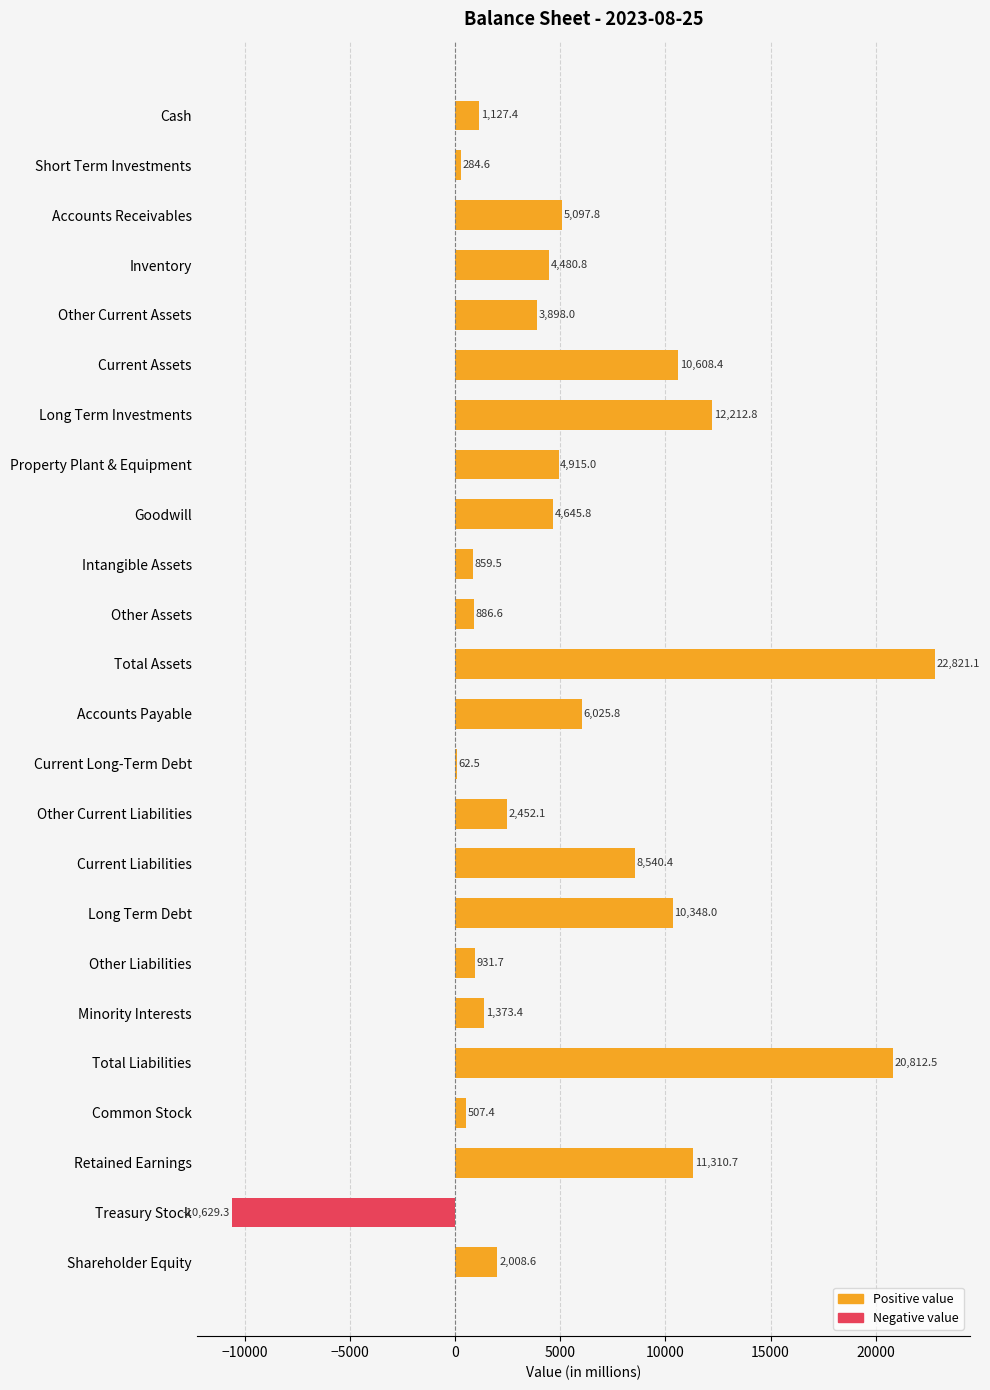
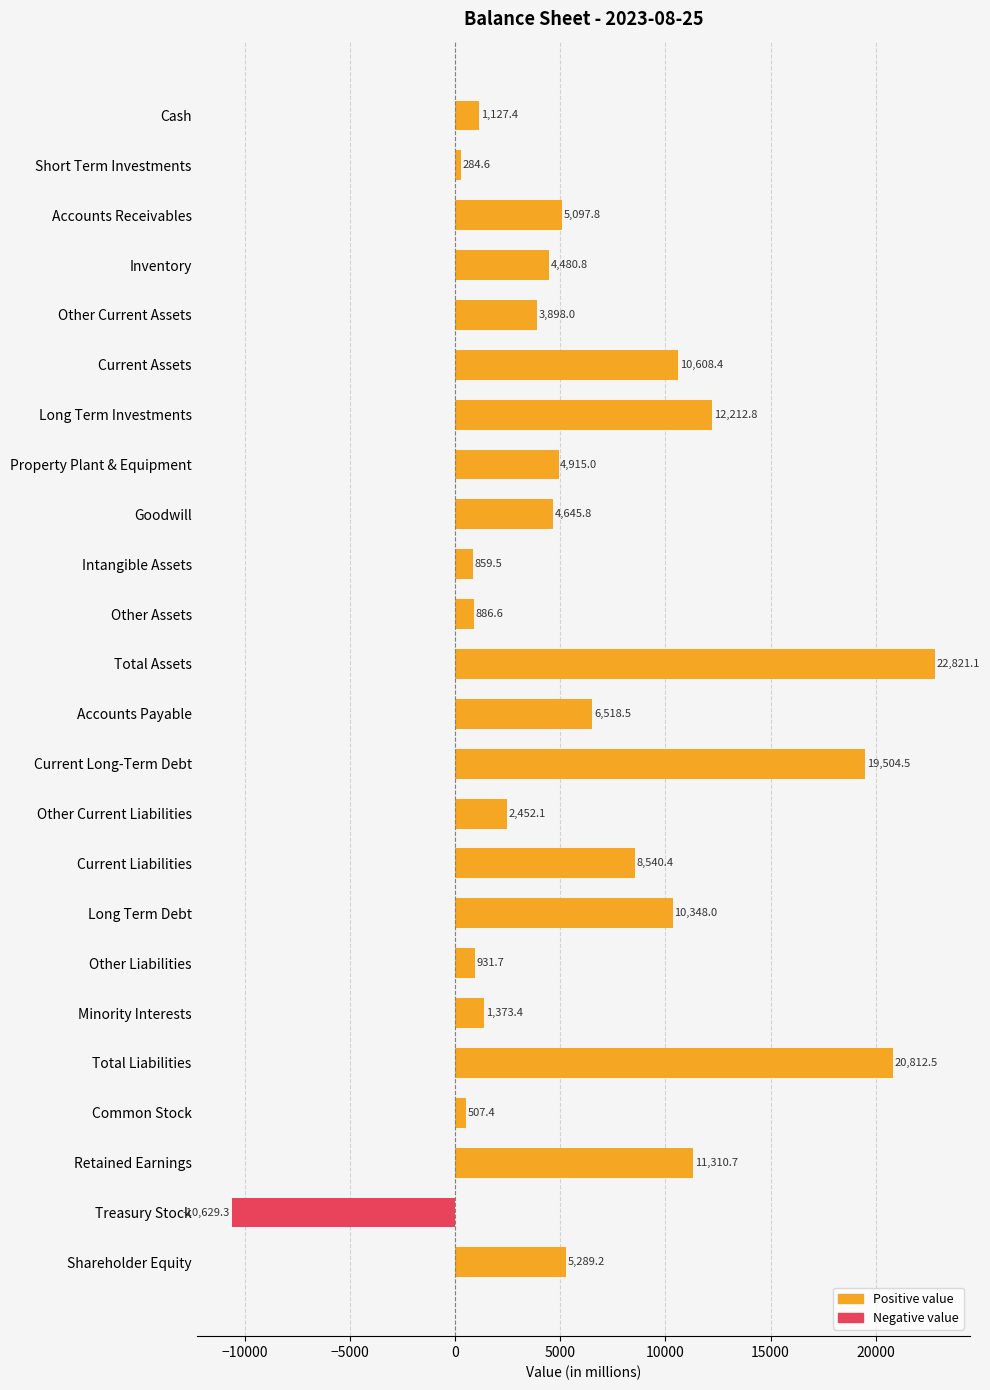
  {
    "Cash": "1,127.4",
    "Short Term Investments": "284.6",
    "Accounts Receivables": "5,097.8",
    "Inventory": "4,480.8",
    "Other Current Assets": "3,898.0",
    "Current Assets": "10,608.4",
    "Long Term Investments": "12,212.8",
    "Property Plant & Equipment": "4,915.0",
    "Goodwill": "4,645.8",
    "Intangible Assets": "859.5",
    "Other Assets": "886.6",
    "Total Assets": "22,821.1",
-   "Accounts Payable": "6,025.8",
-   "Current Long-Term Debt": "62.5",
+   "Accounts Payable": "6,518.5",
+   "Current Long-Term Debt": "19,504.5",
    "Other Current Liabilities": "2,452.1",
    "Current Liabilities": "8,540.4",
    "Long Term Debt": "10,348.0",
    "Other Liabilities": "931.7",
    "Minority Interests": "1,373.4",
    "Total Liabilities": "20,812.5",
    "Common Stock": "507.4",
    "Retained Earnings": "11,310.7",
    "Treasury Stock": "-10,629.3",
-   "Shareholder Equity": "2,008.6"
+   "Shareholder Equity": "5,289.2"
  }
